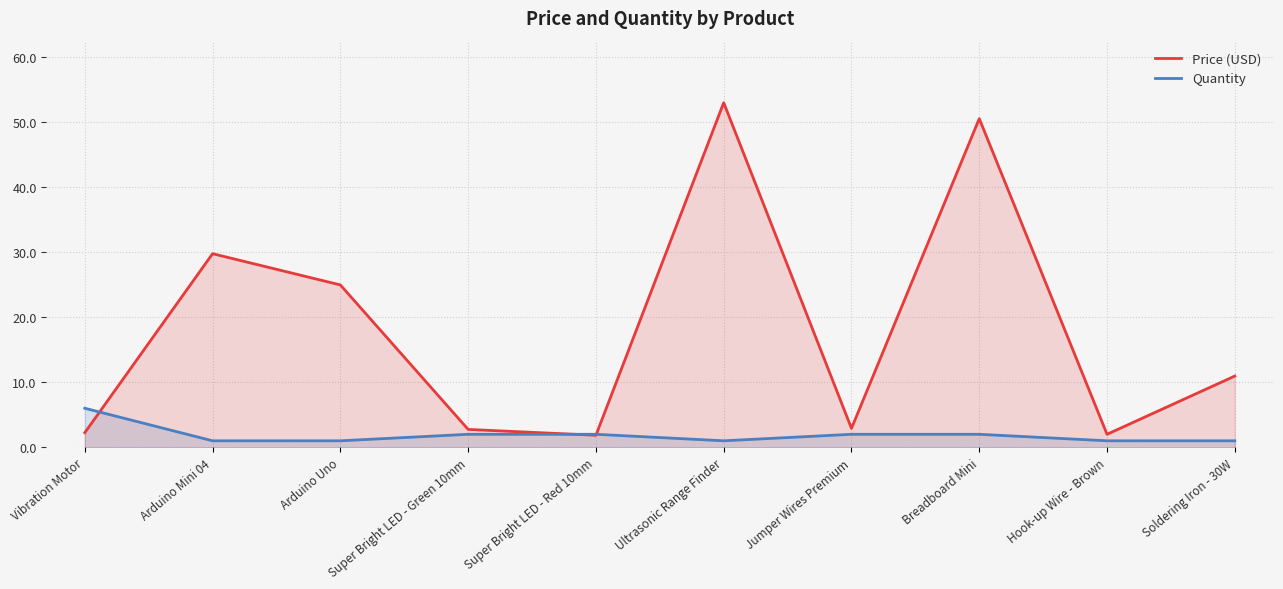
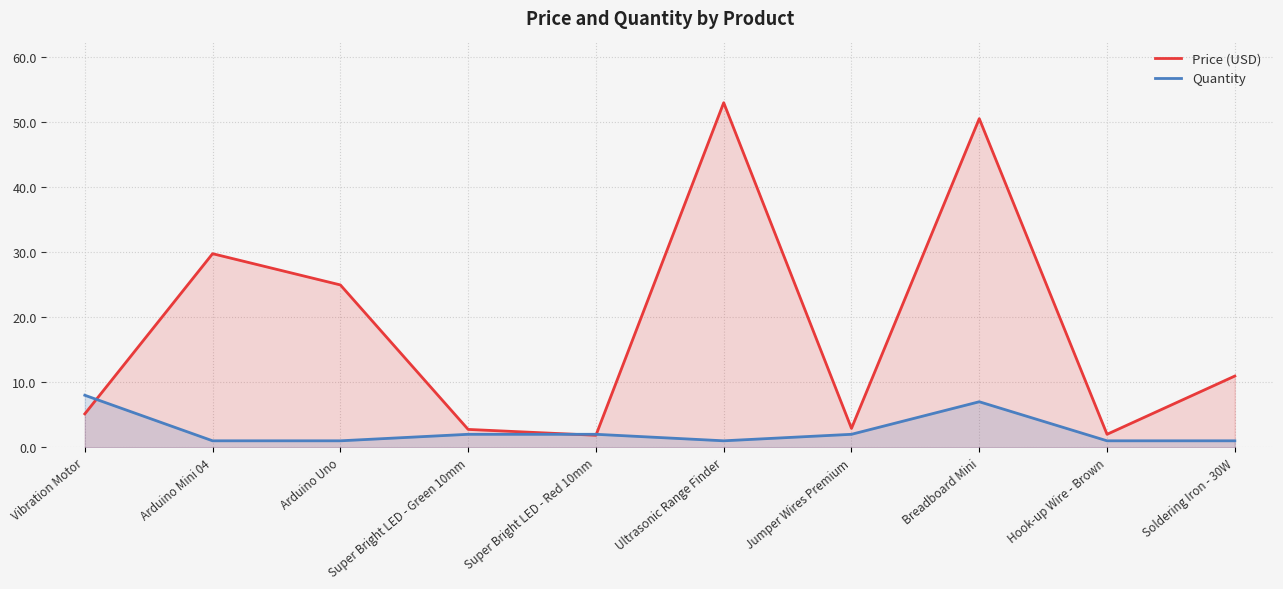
  {
    "Price (USD)": {
-     "Vibration Motor": 2,
+     "Vibration Motor": 5,
      "Arduino Mini 04": 30,
      "Arduino Uno": 25,
      "Super Bright LED - Green 10mm": 3,
      "Ultrasonic Range Finder": 53,
      "Jumper Wires Premium": 3,
      "Breadboard Mini": 51,
      "Hook-up Wire - Brown": 2,
      "Soldering Iron - 30W": 11
    },
    "Quantity": {
-     "Vibration Motor": 6,
+     "Vibration Motor": 8,
      "Arduino Mini 04": 1,
      "Arduino Uno": 1,
      "Super Bright LED - Green 10mm": 2,
      "Ultrasonic Range Finder": 1,
      "Jumper Wires Premium": 2,
-     "Breadboard Mini": 2,
+     "Breadboard Mini": 7,
      "Hook-up Wire - Brown": 1,
      "Soldering Iron - 30W": 1
    }
  }
